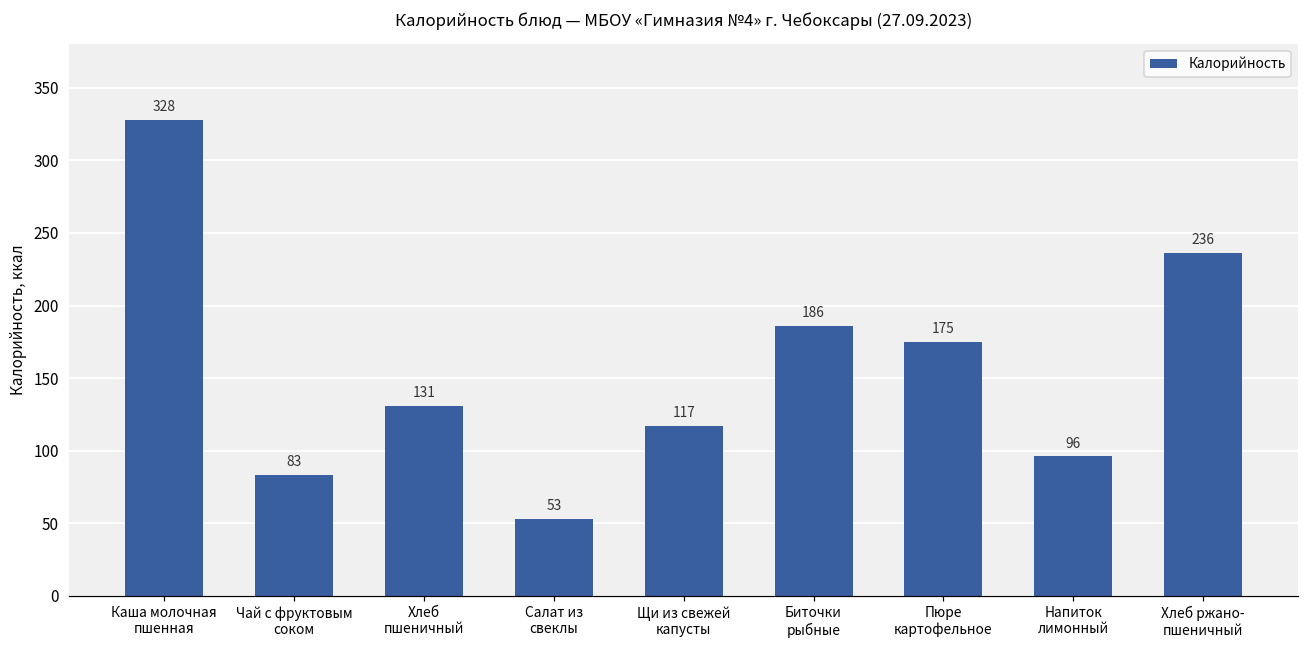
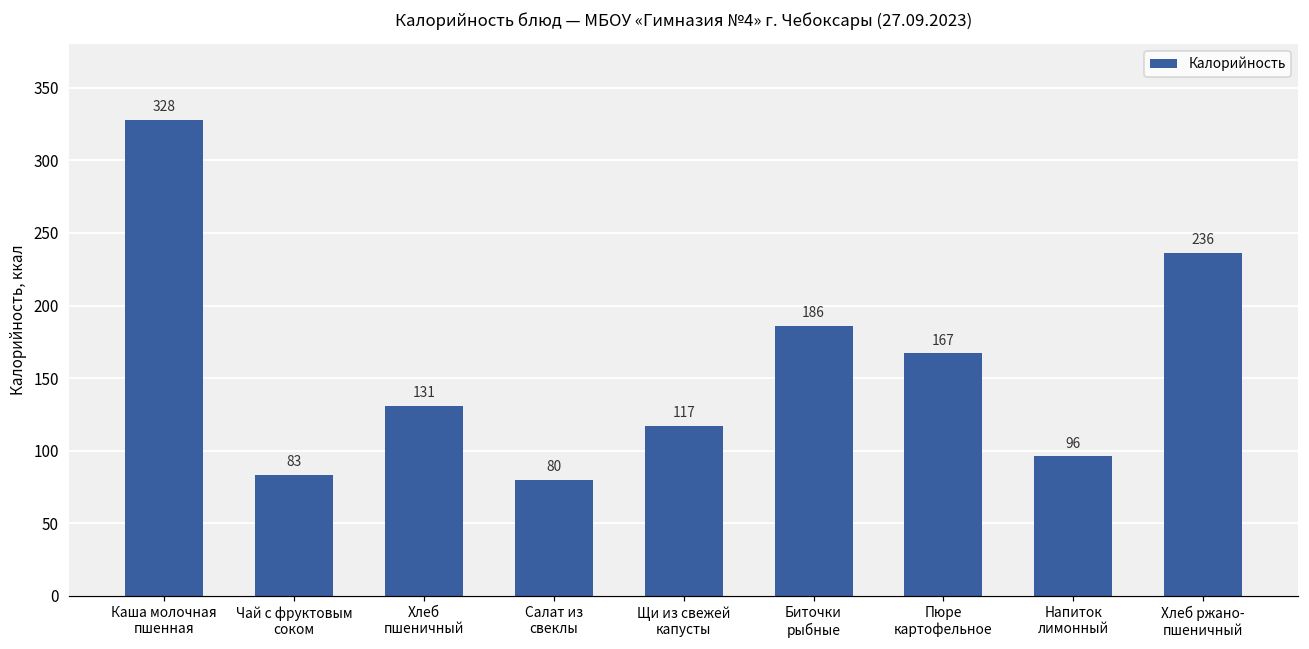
  {
    "Каша молочная пшенная": 328,
    "Чай с фруктовым соком": 83,
    "Хлеб пшеничный": 131,
-   "Салат из свеклы": 53,
+   "Салат из свеклы": 80,
    "Щи из свежей капусты": 117,
    "Биточки рыбные": 186,
-   "Пюре картофельное": 175,
+   "Пюре картофельное": 167,
    "Напиток лимонный": 96,
    "Хлеб ржано- пшеничный": 236
  }
